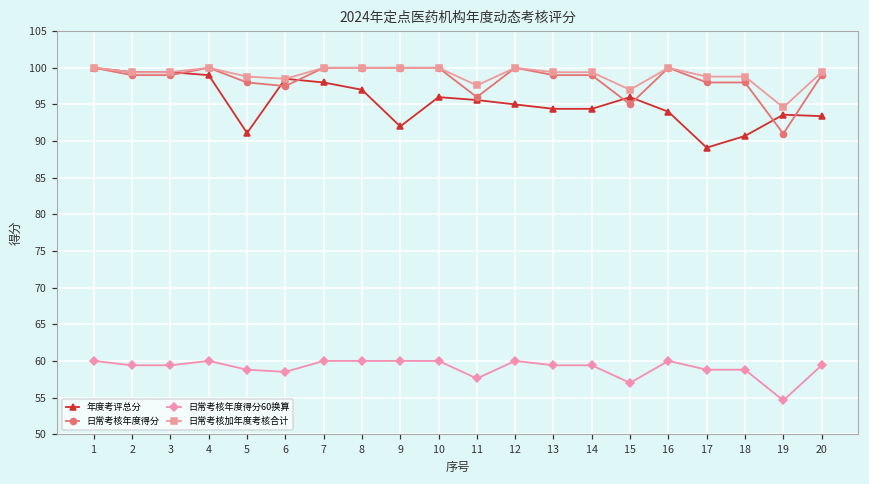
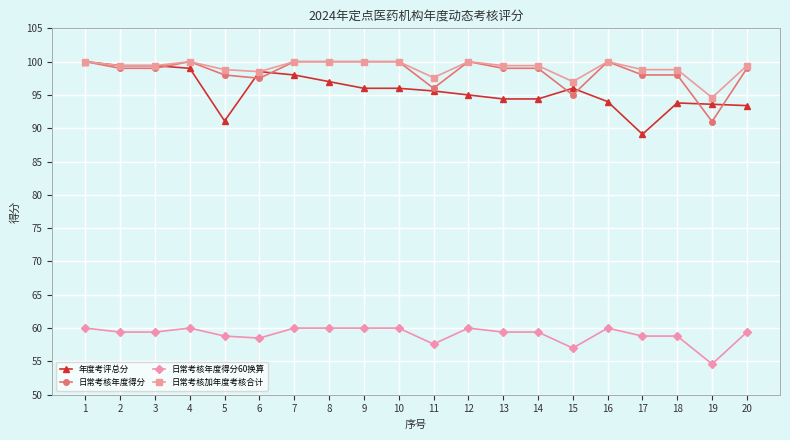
  {
    "年度考评总分": {
      "4": 99,
      "5": 91,
      "7": 98,
      "8": 97,
-     "9": 92,
+     "9": 96,
      "10": 96,
      "11": 96,
      "12": 95,
      "13": 94,
      "14": 94,
      "15": 96,
      "16": 94,
      "17": 89,
-     "18": 91,
+     "18": 94,
      "19": 94,
      "20": 93
    }
  }
